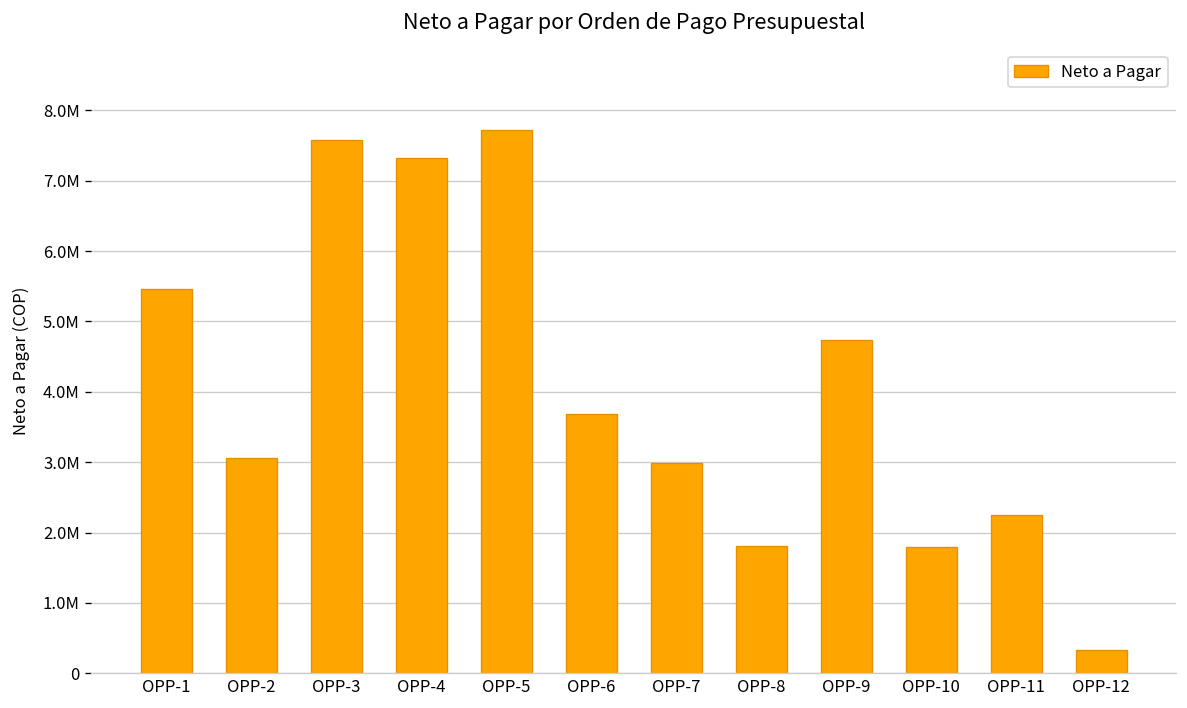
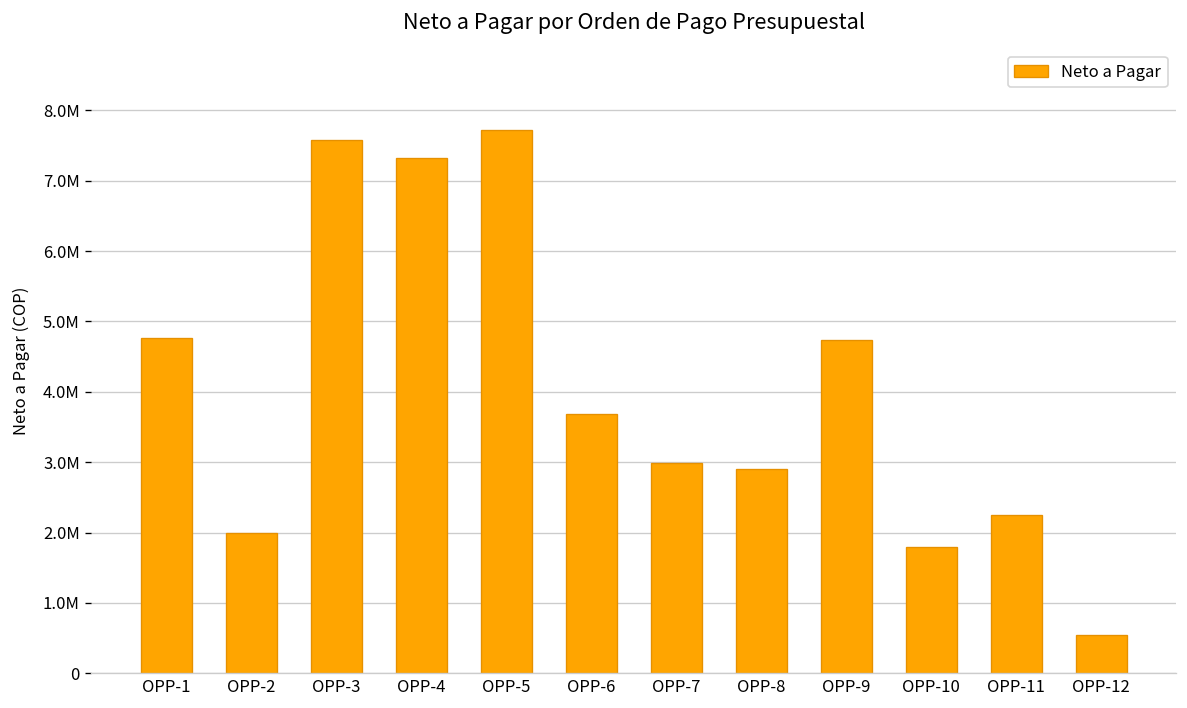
  {
-   "OPP-1": 5500000,
-   "OPP-2": 3100000,
+   "OPP-1": 4800000,
+   "OPP-2": 2000000,
    "OPP-3": 7600000,
    "OPP-4": 7300000,
    "OPP-5": 7700000,
    "OPP-6": 3700000,
    "OPP-7": 3000000,
-   "OPP-8": 1800000,
+   "OPP-8": 2900000,
    "OPP-9": 4700000,
    "OPP-10": 1800000,
    "OPP-11": 2300000,
-   "OPP-12": 300000
+   "OPP-12": 500000
  }
